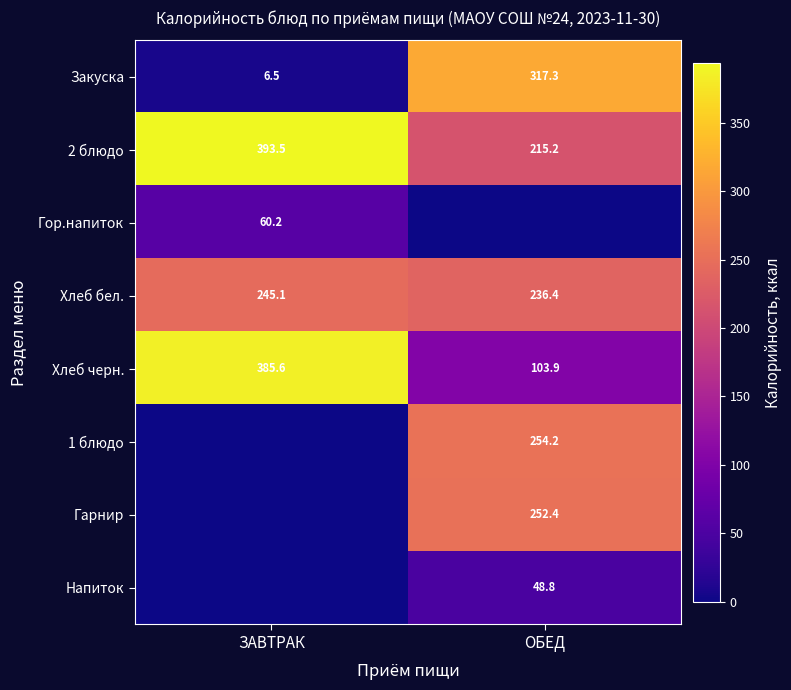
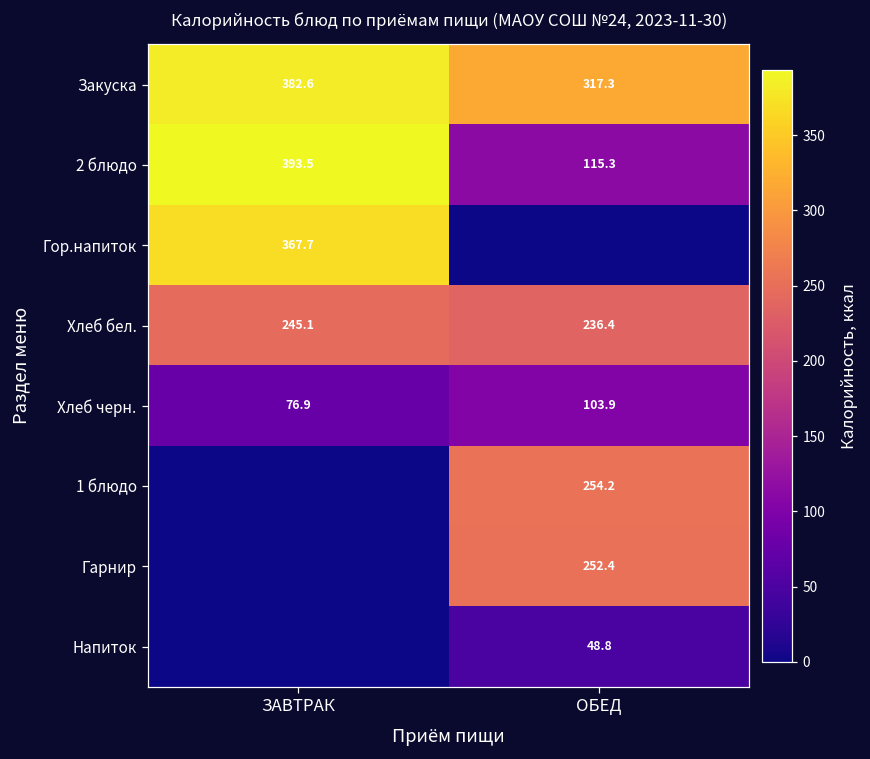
  {
    "Закуска": {
-     "ЗАВТРАК": 6.5,
+     "ЗАВТРАК": 382.6,
      "ОБЕД": 317.3
    },
    "2 блюдо": {
      "ЗАВТРАК": 393.5,
-     "ОБЕД": 215.2
+     "ОБЕД": 115.3
    },
    "Гор.напиток": {
-     "ЗАВТРАК": 60.2
+     "ЗАВТРАК": 367.7
    },
    "Хлеб бел.": {
      "ЗАВТРАК": 245.1,
      "ОБЕД": 236.4
    },
    "Хлеб черн.": {
-     "ЗАВТРАК": 385.6,
+     "ЗАВТРАК": 76.9,
      "ОБЕД": 103.9
    },
    "1 блюдо": {
      "ОБЕД": 254.2
    },
    "Гарнир": {
      "ОБЕД": 252.4
    },
    "Напиток": {
      "ОБЕД": 48.8
    }
  }
